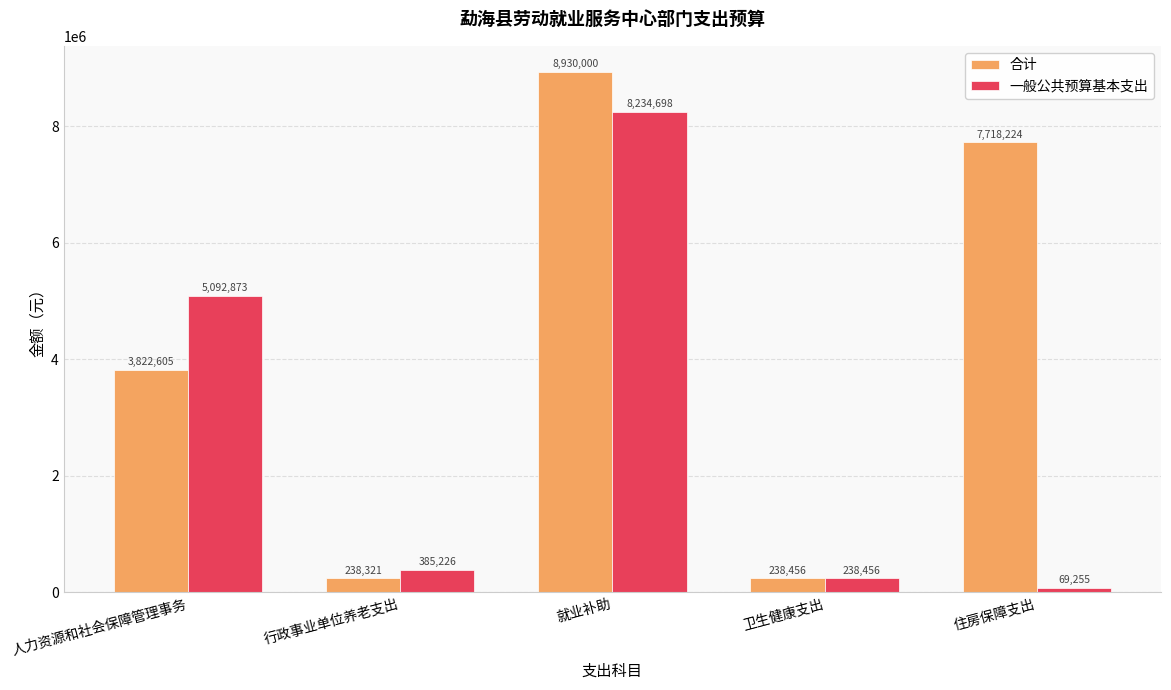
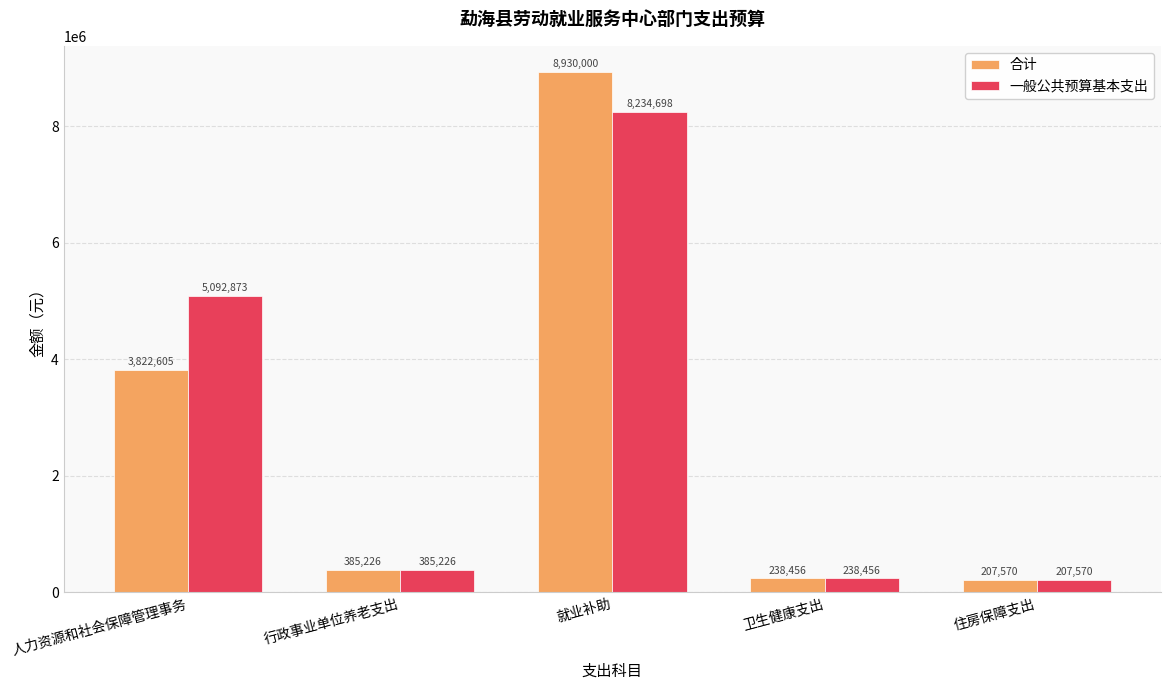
  {
    "合计": {
      "人力资源和社会保障管理事务": "3,822,605",
-     "行政事业单位养老支出": "238,321",
+     "行政事业单位养老支出": "385,226",
      "就业补助": "8,930,000",
      "卫生健康支出": "238,456",
-     "住房保障支出": "7,718,224"
+     "住房保障支出": "207,570"
    },
    "一般公共预算基本支出": {
      "人力资源和社会保障管理事务": "5,092,873",
      "行政事业单位养老支出": "385,226",
      "就业补助": "8,234,698",
      "卫生健康支出": "238,456",
-     "住房保障支出": "69,255"
+     "住房保障支出": "207,570"
    }
  }
